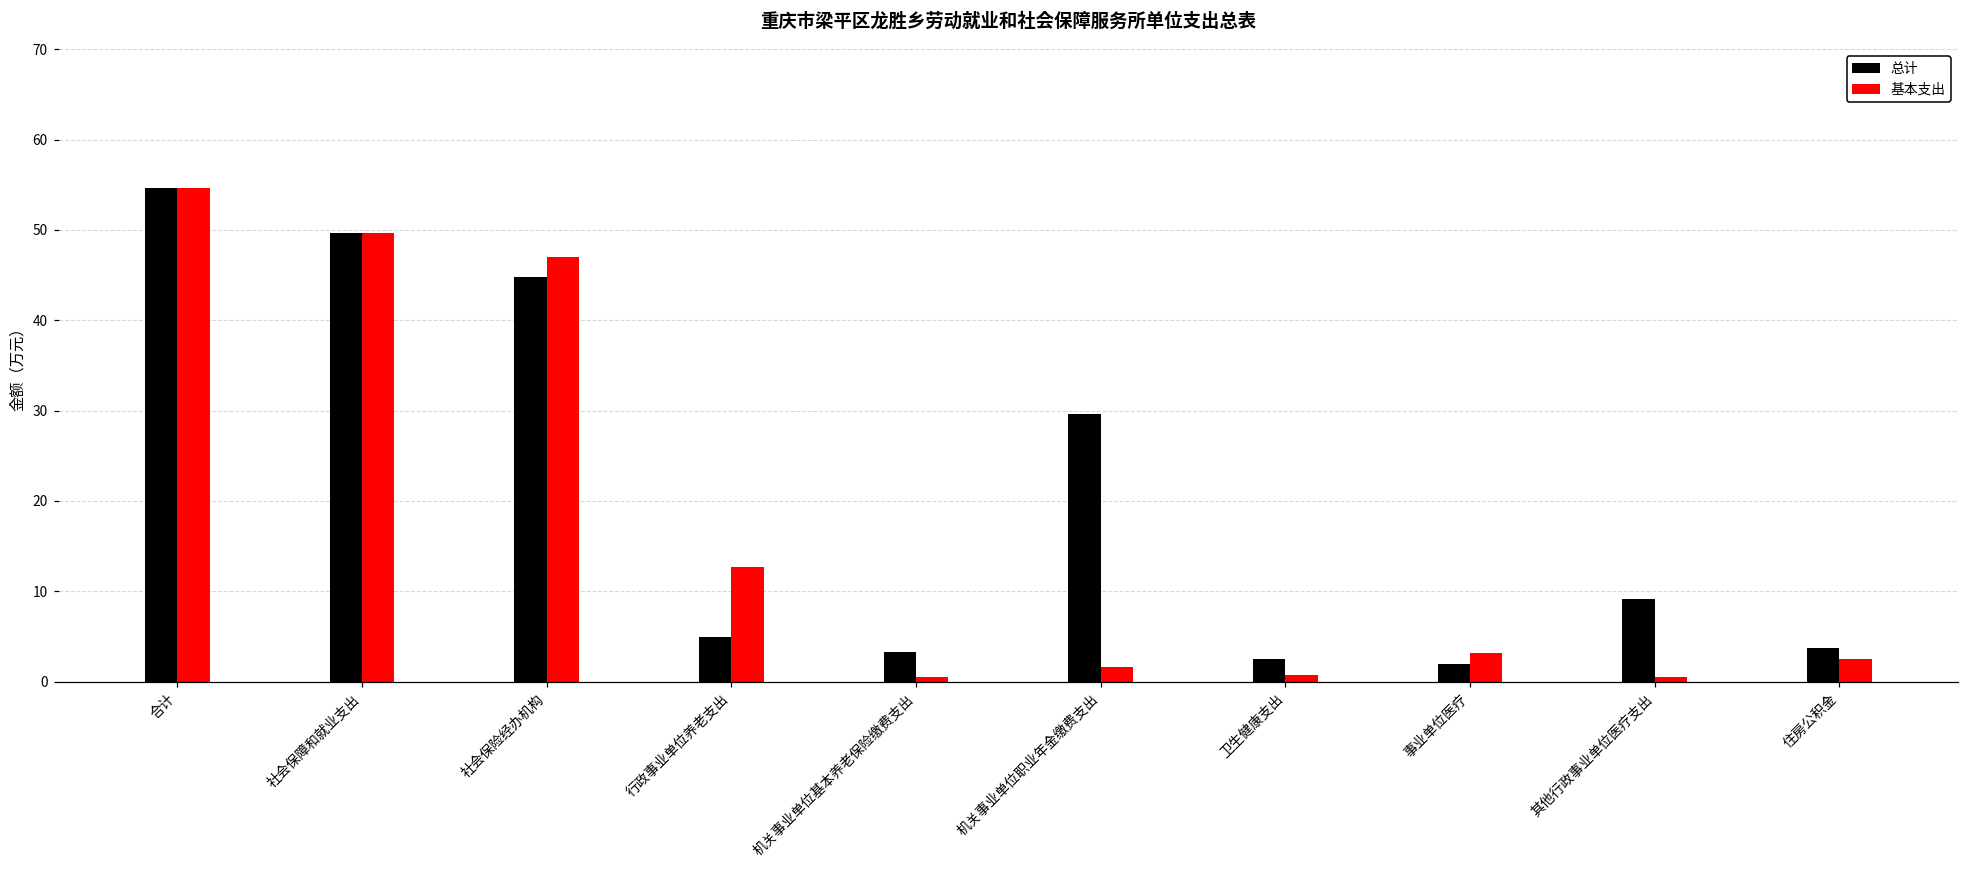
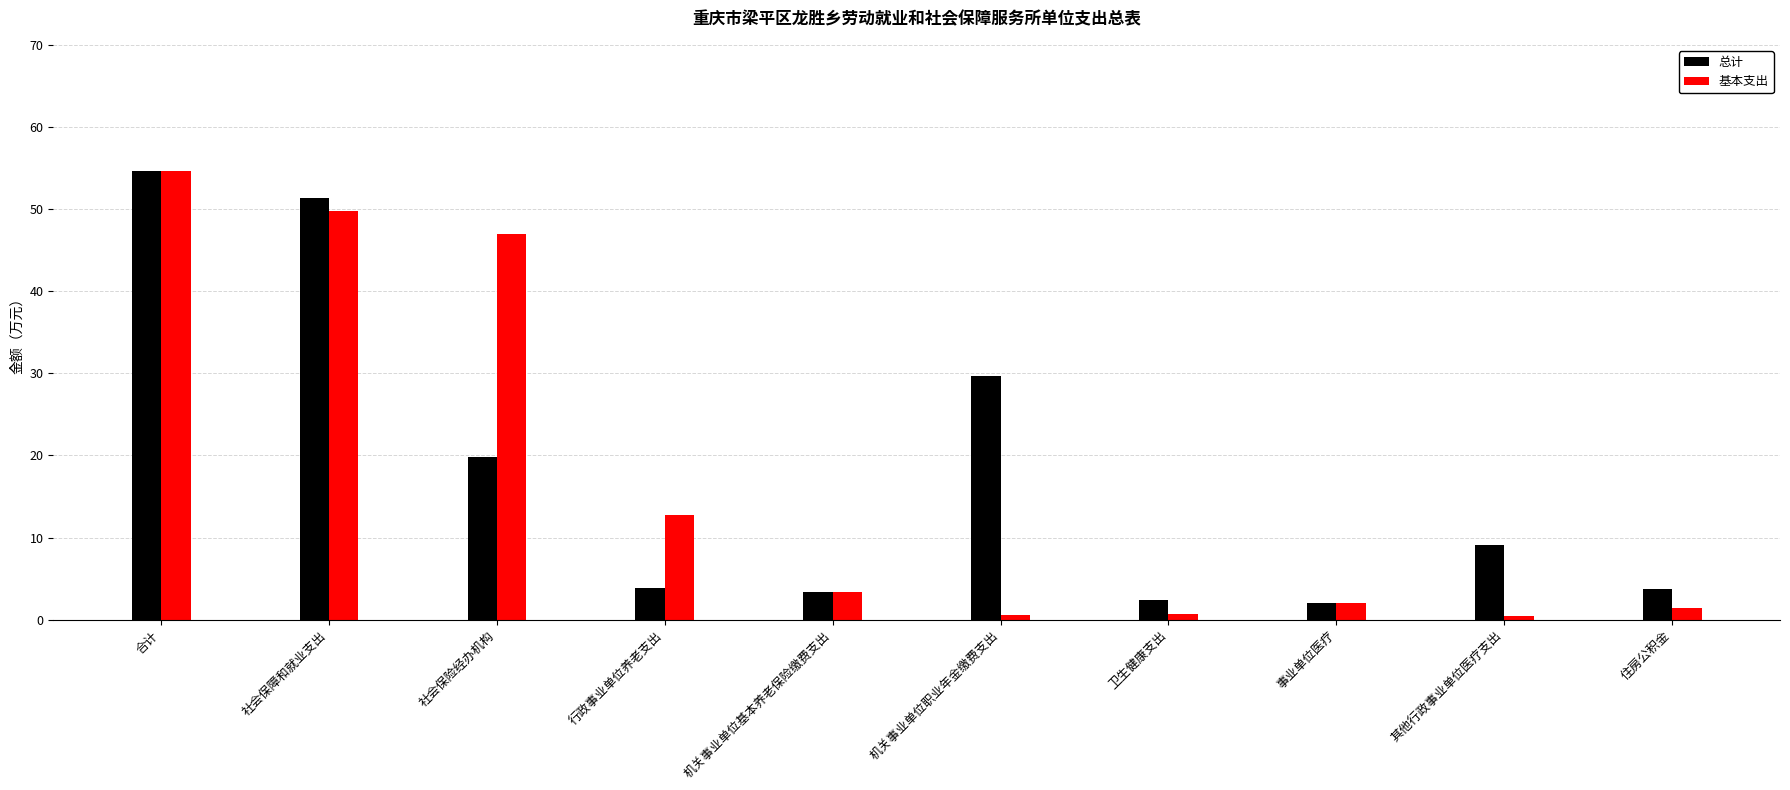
  {
    "总计": {
      "合计": 55,
-     "社会保障和就业支出": 50,
-     "社会保险经办机构": 45,
-     "行政事业单位养老支出": 5,
+     "社会保障和就业支出": 51,
+     "社会保险经办机构": 20,
+     "行政事业单位养老支出": 4,
      "机关事业单位基本养老保险缴费支出": 3,
      "机关事业单位职业年金缴费支出": 30,
      "卫生健康支出": 2,
      "事业单位医疗": 2,
      "其他行政事业单位医疗支出": 9,
      "住房公积金": 4
    },
    "基本支出": {
      "合计": 55,
      "社会保障和就业支出": 50,
      "社会保险经办机构": 47,
      "行政事业单位养老支出": 13,
-     "机关事业单位基本养老保险缴费支出": 1,
-     "机关事业单位职业年金缴费支出": 2,
+     "机关事业单位基本养老保险缴费支出": 3,
+     "机关事业单位职业年金缴费支出": 1,
      "卫生健康支出": 1,
-     "事业单位医疗": 3,
+     "事业单位医疗": 2,
      "其他行政事业单位医疗支出": 0,
-     "住房公积金": 2
+     "住房公积金": 1
    }
  }
